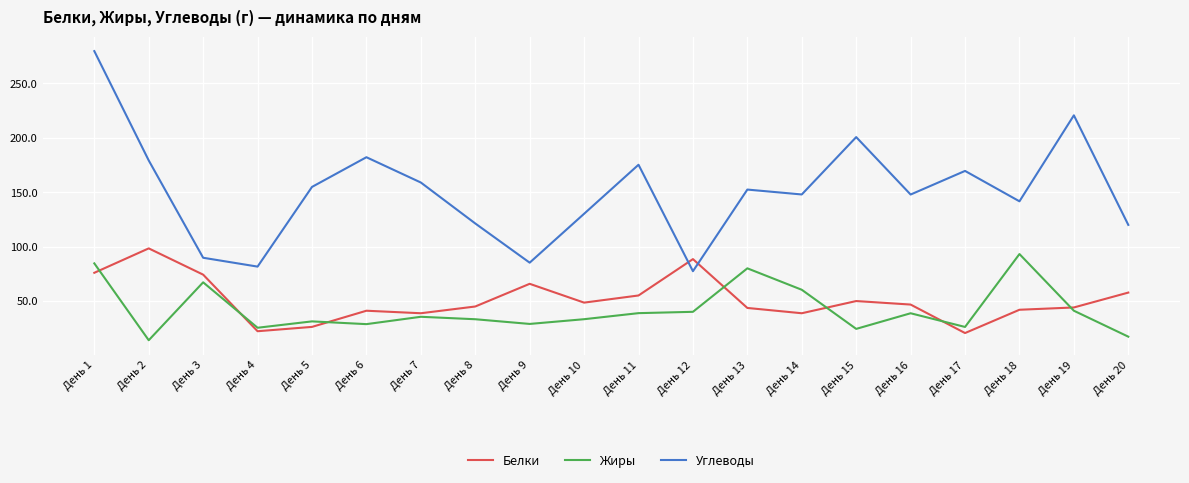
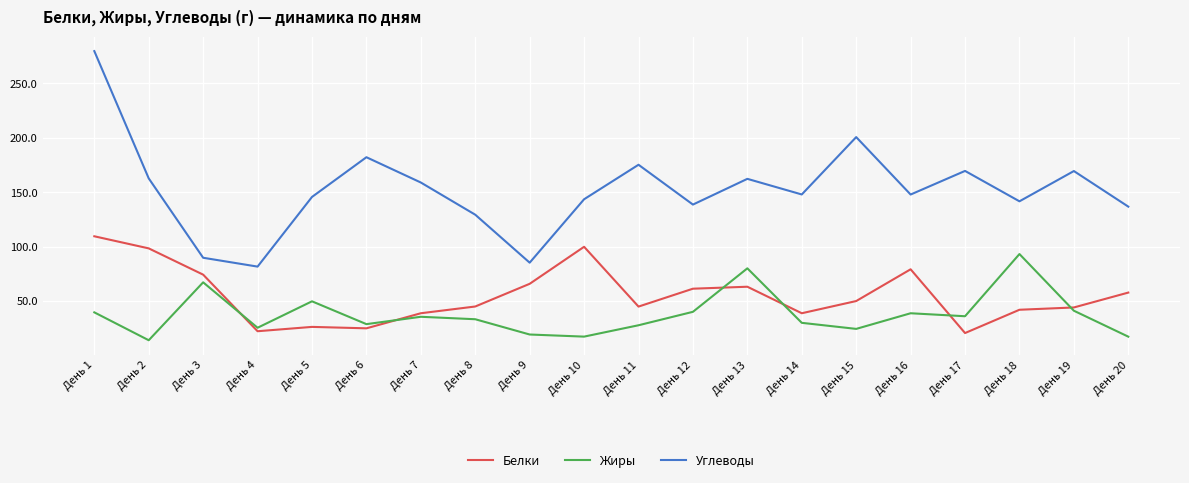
  {
    "Белки": {
-     "День 1": 76,
+     "День 1": 110,
      "День 2": 98,
      "День 3": 74,
      "День 4": 22,
      "День 5": 26,
-     "День 6": 41,
+     "День 6": 25,
      "День 7": 39,
      "День 8": 45,
      "День 9": 66,
-     "День 10": 49,
-     "День 11": 55,
-     "День 12": 89,
-     "День 13": 44,
+     "День 10": 100,
+     "День 11": 45,
+     "День 12": 61,
+     "День 13": 63,
      "День 14": 39,
      "День 15": 50,
-     "День 16": 47,
+     "День 16": 79,
      "День 17": 21,
      "День 18": 42,
      "День 19": 44,
      "День 20": 58
    },
    "Жиры": {
-     "День 1": 85,
+     "День 1": 40,
      "День 2": 14,
      "День 3": 67,
      "День 4": 26,
-     "День 5": 31,
+     "День 5": 50,
      "День 6": 29,
      "День 7": 36,
      "День 8": 33,
-     "День 9": 29,
-     "День 10": 33,
-     "День 11": 39,
+     "День 9": 19,
+     "День 10": 17,
+     "День 11": 28,
      "День 12": 40,
      "День 13": 80,
-     "День 14": 60,
+     "День 14": 30,
      "День 15": 25,
      "День 16": 39,
-     "День 17": 26,
+     "День 17": 36,
      "День 18": 93,
      "День 19": 41,
      "День 20": 17
    },
    "Углеводы": {
      "День 1": 280,
-     "День 2": 179,
+     "День 2": 163,
      "День 3": 90,
      "День 4": 82,
-     "День 5": 155,
+     "День 5": 146,
      "День 6": 182,
      "День 7": 159,
-     "День 8": 121,
+     "День 8": 129,
      "День 9": 85,
-     "День 10": 130,
+     "День 10": 144,
      "День 11": 175,
-     "День 12": 78,
-     "День 13": 152,
+     "День 12": 139,
+     "День 13": 162,
      "День 14": 148,
      "День 15": 201,
      "День 16": 148,
      "День 17": 170,
      "День 18": 142,
-     "День 19": 221,
-     "День 20": 120
+     "День 19": 169,
+     "День 20": 137
    }
  }
